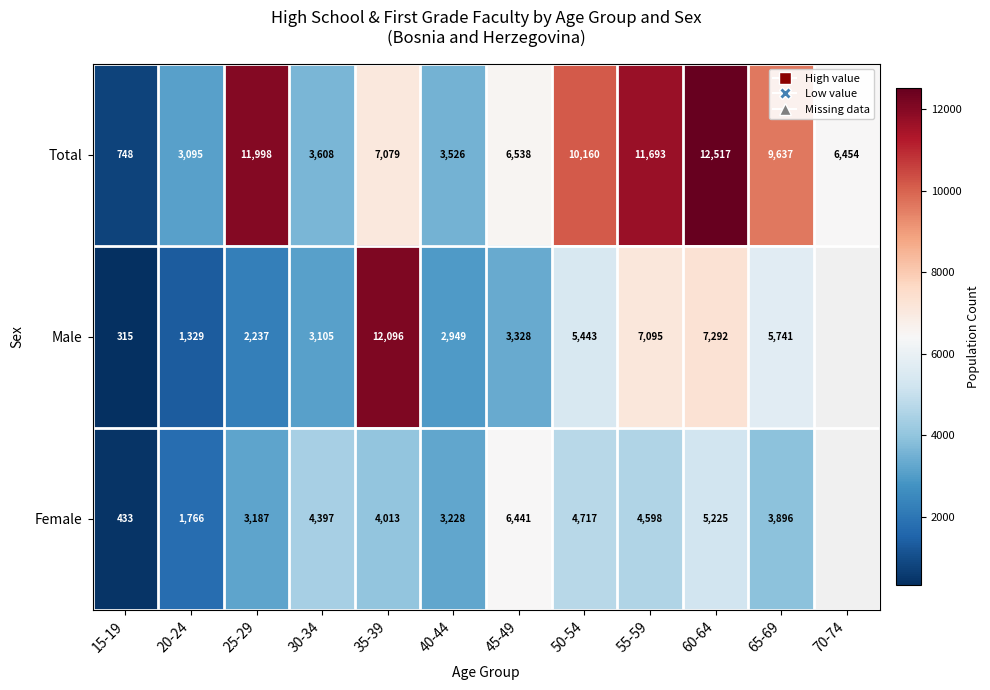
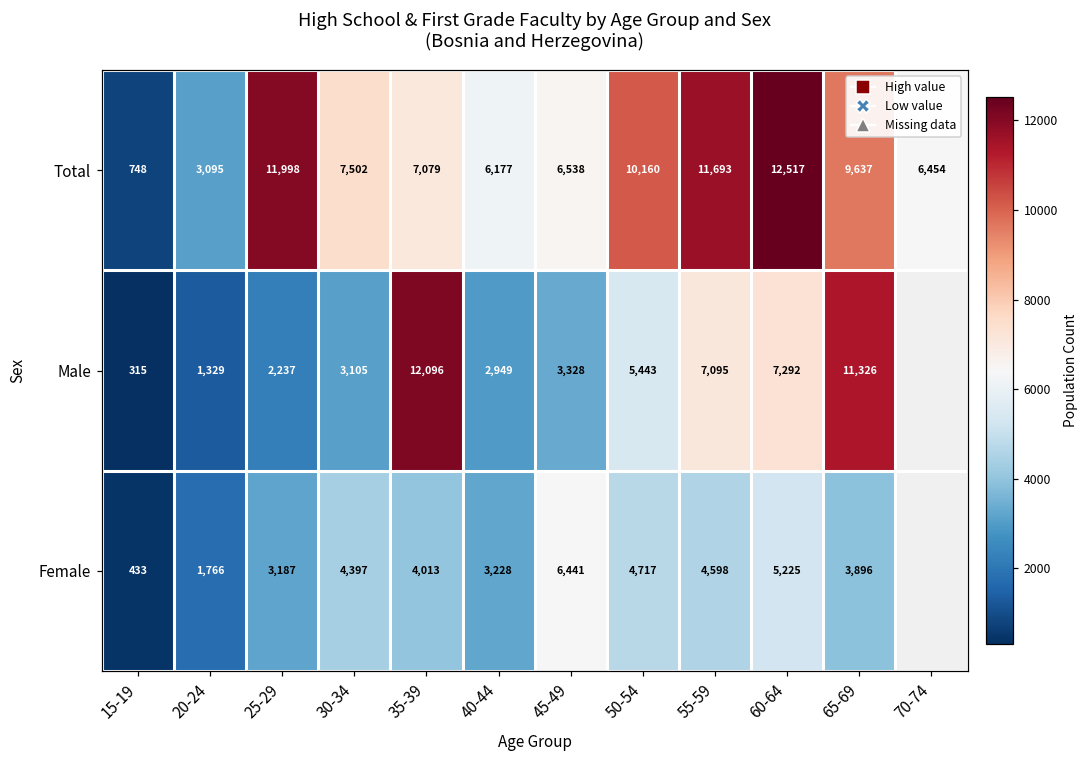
  {
    "Total": {
      "15-19": "748",
      "20-24": "3,095",
      "25-29": "11,998",
-     "30-34": "3,608",
+     "30-34": "7,502",
      "35-39": "7,079",
-     "40-44": "3,526",
+     "40-44": "6,177",
      "45-49": "6,538",
      "50-54": "10,160",
      "55-59": "11,693",
      "60-64": "12,517",
      "65-69": "9,637",
      "70-74": "6,454"
    },
    "Male": {
      "15-19": "315",
      "20-24": "1,329",
      "25-29": "2,237",
      "30-34": "3,105",
      "35-39": "12,096",
      "40-44": "2,949",
      "45-49": "3,328",
      "50-54": "5,443",
      "55-59": "7,095",
      "60-64": "7,292",
-     "65-69": "5,741"
+     "65-69": "11,326"
    },
    "Female": {
      "15-19": "433",
      "20-24": "1,766",
      "25-29": "3,187",
      "30-34": "4,397",
      "35-39": "4,013",
      "40-44": "3,228",
      "45-49": "6,441",
      "50-54": "4,717",
      "55-59": "4,598",
      "60-64": "5,225",
      "65-69": "3,896"
    }
  }
